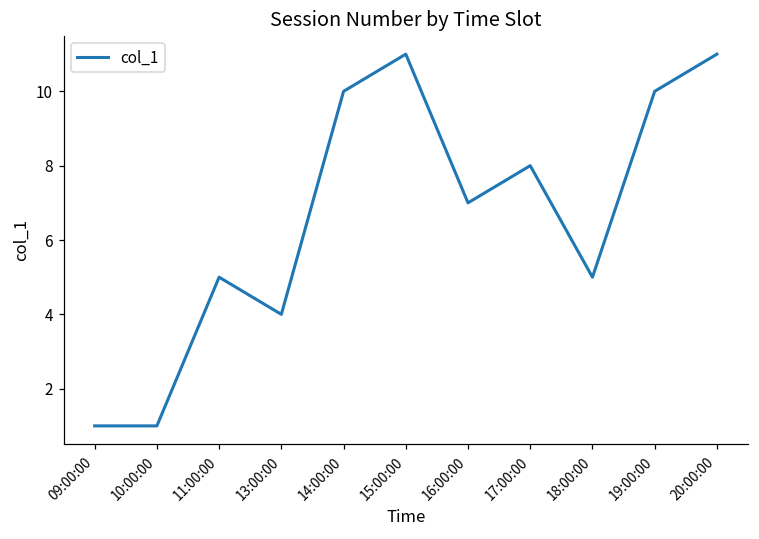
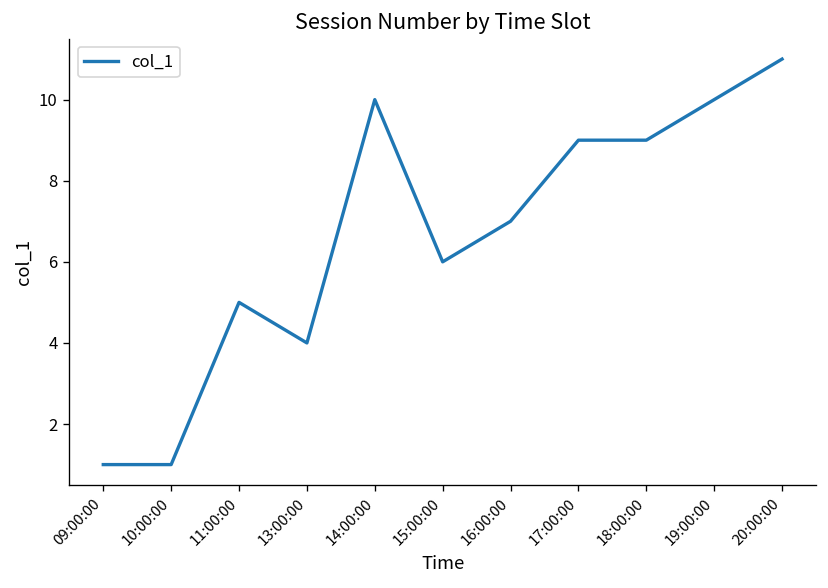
  {
    "09:00:00": 1,
    "10:00:00": 1,
    "11:00:00": 5,
    "13:00:00": 4,
    "14:00:00": 10,
-   "15:00:00": 11,
+   "15:00:00": 6,
    "16:00:00": 7,
-   "17:00:00": 8,
-   "18:00:00": 5,
+   "17:00:00": 9,
+   "18:00:00": 9,
    "19:00:00": 10,
    "20:00:00": 11
  }
